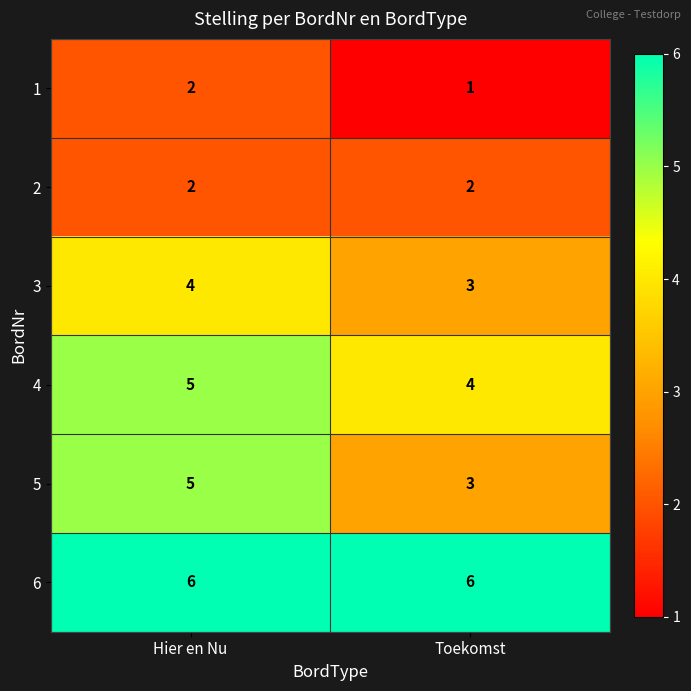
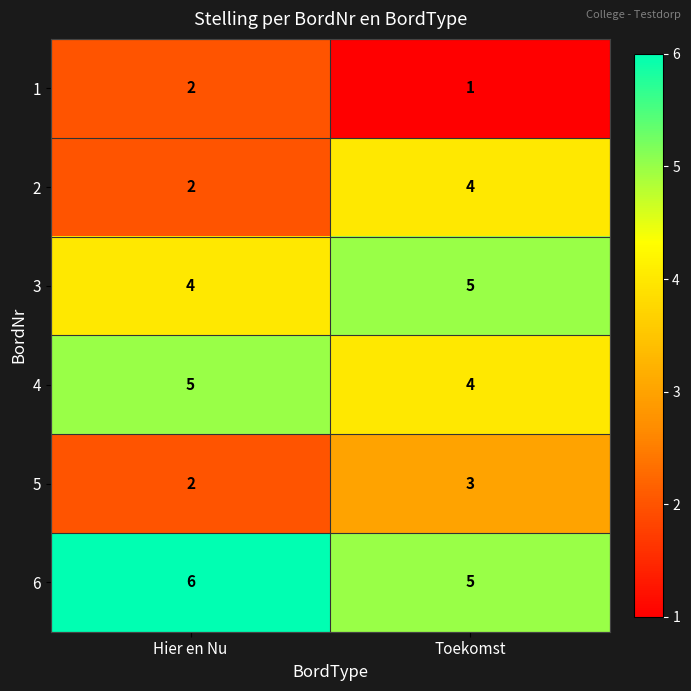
  {
    "1": {
      "Hier en Nu": 2,
      "Toekomst": 1
    },
    "2": {
      "Hier en Nu": 2,
-     "Toekomst": 2
+     "Toekomst": 4
    },
    "3": {
      "Hier en Nu": 4,
-     "Toekomst": 3
+     "Toekomst": 5
    },
    "4": {
      "Hier en Nu": 5,
      "Toekomst": 4
    },
    "5": {
-     "Hier en Nu": 5,
+     "Hier en Nu": 2,
      "Toekomst": 3
    },
    "6": {
      "Hier en Nu": 6,
-     "Toekomst": 6
+     "Toekomst": 5
    }
  }
